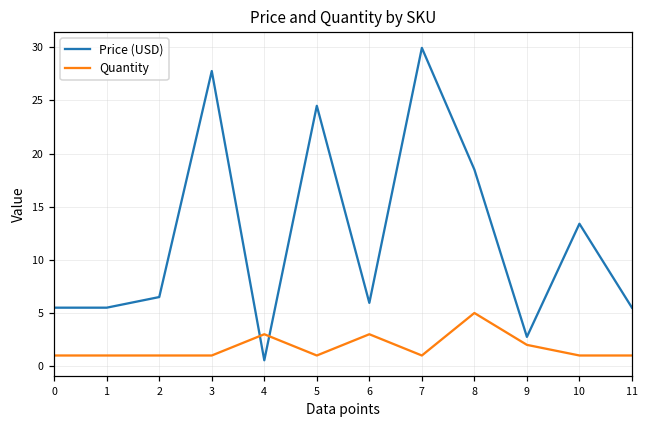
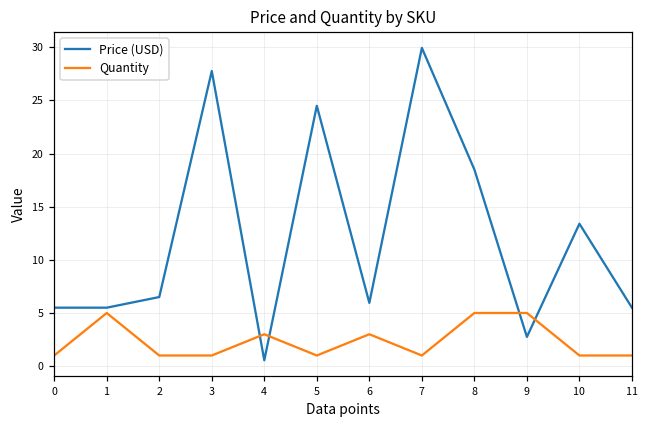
  {
    "Price (USD)": {
      "0": 6,
      "1": 6,
      "2": 7,
      "3": 28,
      "4": 1,
      "5": 25,
      "6": 6,
      "7": 30,
      "8": 19,
      "9": 3,
      "10": 13,
      "11": 6
    },
    "Quantity": {
      "0": 1,
-     "1": 1,
+     "1": 5,
      "2": 1,
      "3": 1,
      "4": 3,
      "5": 1,
      "6": 3,
      "7": 1,
      "8": 5,
-     "9": 2,
+     "9": 5,
      "10": 1,
      "11": 1
    }
  }
